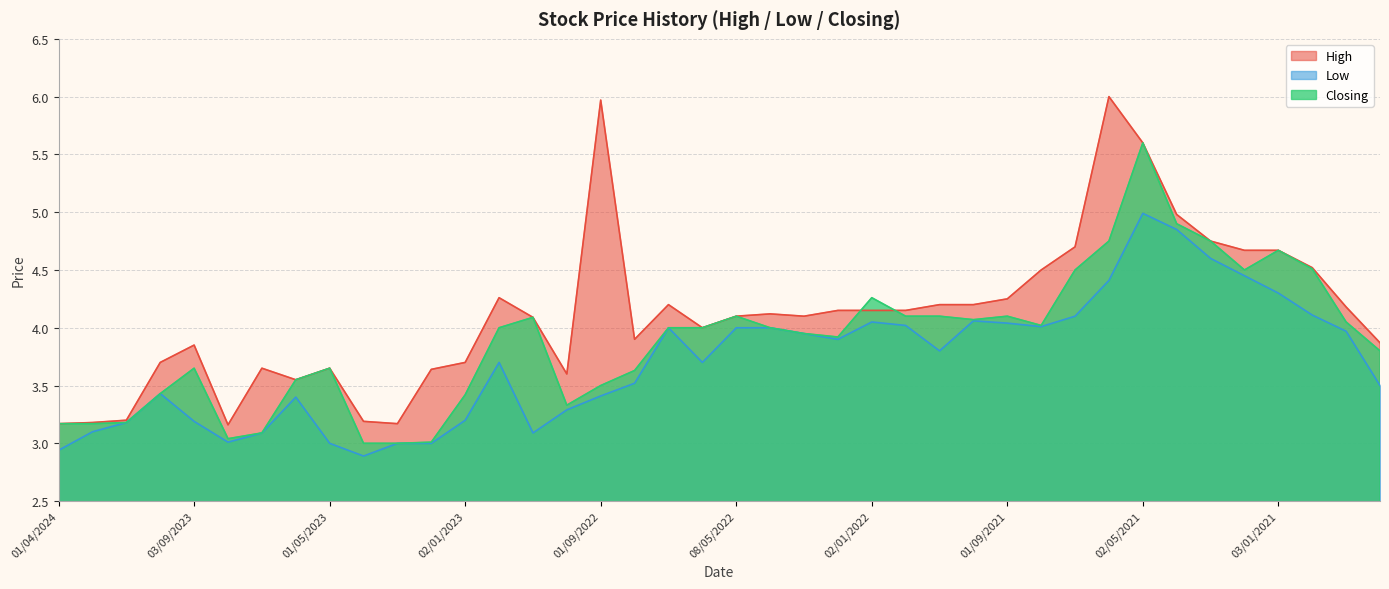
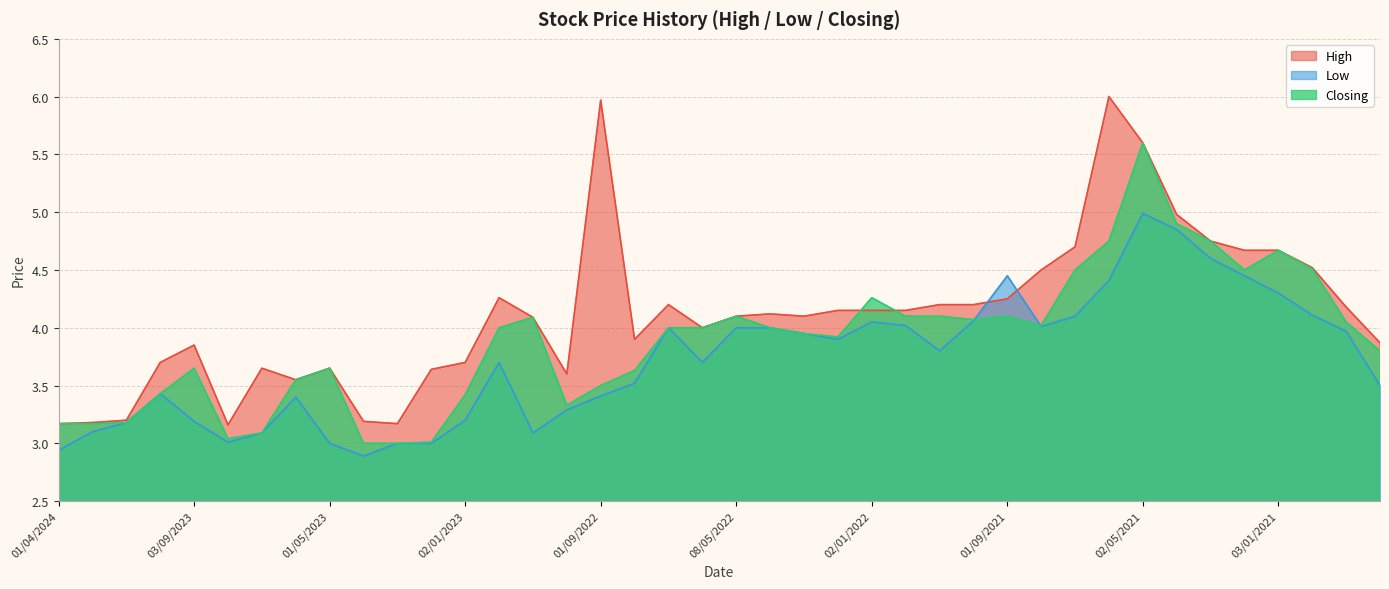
  {
    "High": {
      "03/09/2023": 3.85,
      "02/01/2023": 3.70,
      "01/09/2022": 5.97,
      "02/01/2022": 4.15,
      "01/09/2021": 4.25
    },
    "Low": {
      "01/04/2024": 2.94,
      "03/09/2023": 3.19,
      "01/05/2023": 3.00,
      "02/01/2023": 3.20,
      "01/09/2022": 3.41,
      "08/05/2022": 4.00,
      "02/01/2022": 4.05,
-     "01/09/2021": 4.04,
+     "01/09/2021": 4.45,
      "02/05/2021": 4.99,
      "03/01/2021": 4.30
    },
    "Closing": {
      "03/09/2023": 3.65,
      "02/01/2023": 3.42,
      "01/09/2022": 3.50,
      "02/01/2022": 4.26,
      "01/09/2021": 4.10
    }
  }
